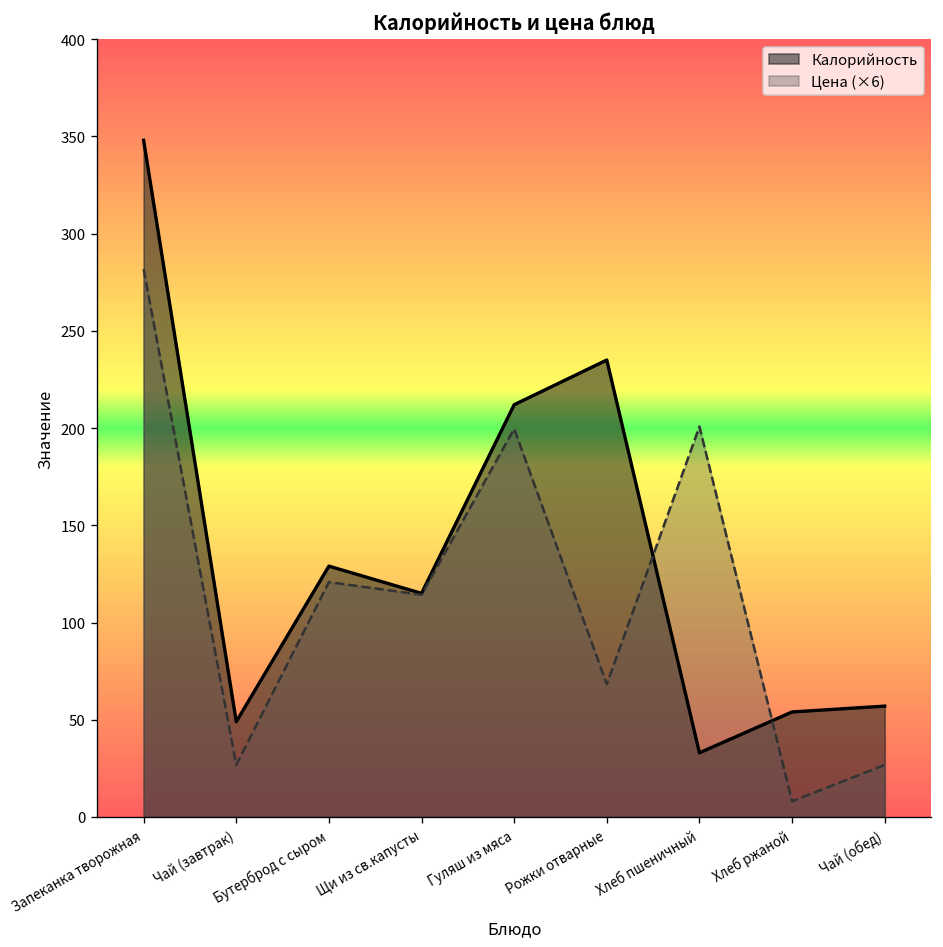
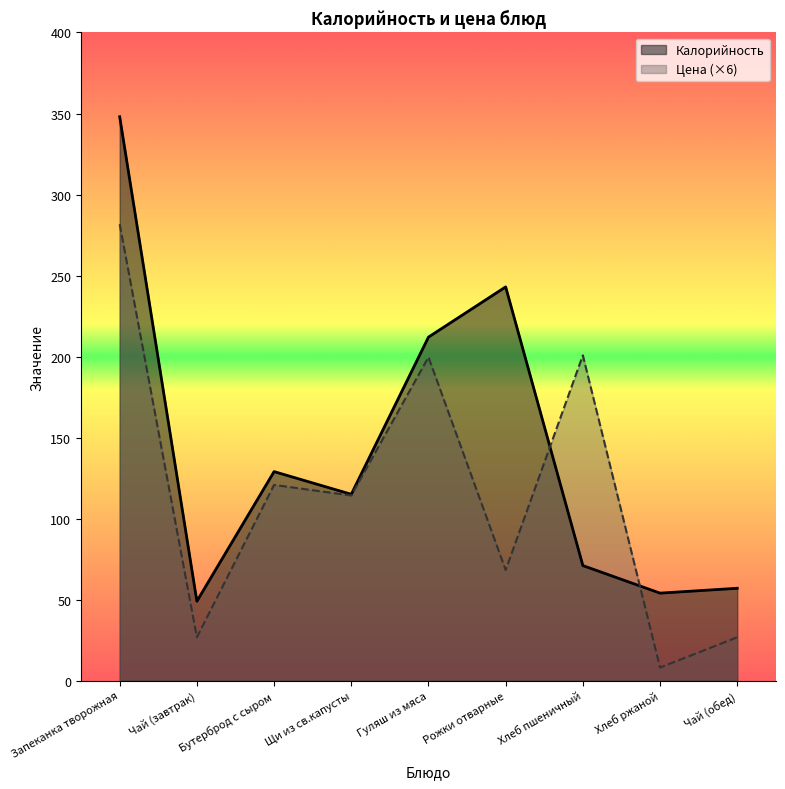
  {
    "Калорийность": {
      "Запеканка творожная": 348,
      "Чай (завтрак)": 49,
      "Бутерброд с сыром": 129,
      "Гуляш из мяса": 212,
-     "Рожки отварные": 235,
-     "Хлеб пшеничный": 33,
+     "Рожки отварные": 243,
+     "Хлеб пшеничный": 71,
      "Хлеб ржаной": 54,
      "Чай (обед)": 57
    },
    "Цена (×6)": {
      "Запеканка творожная": 282,
      "Чай (завтрак)": 27,
      "Бутерброд с сыром": 121,
      "Гуляш из мяса": 200,
      "Рожки отварные": 68,
      "Хлеб пшеничный": 201,
      "Хлеб ржаной": 8,
      "Чай (обед)": 27
    }
  }
